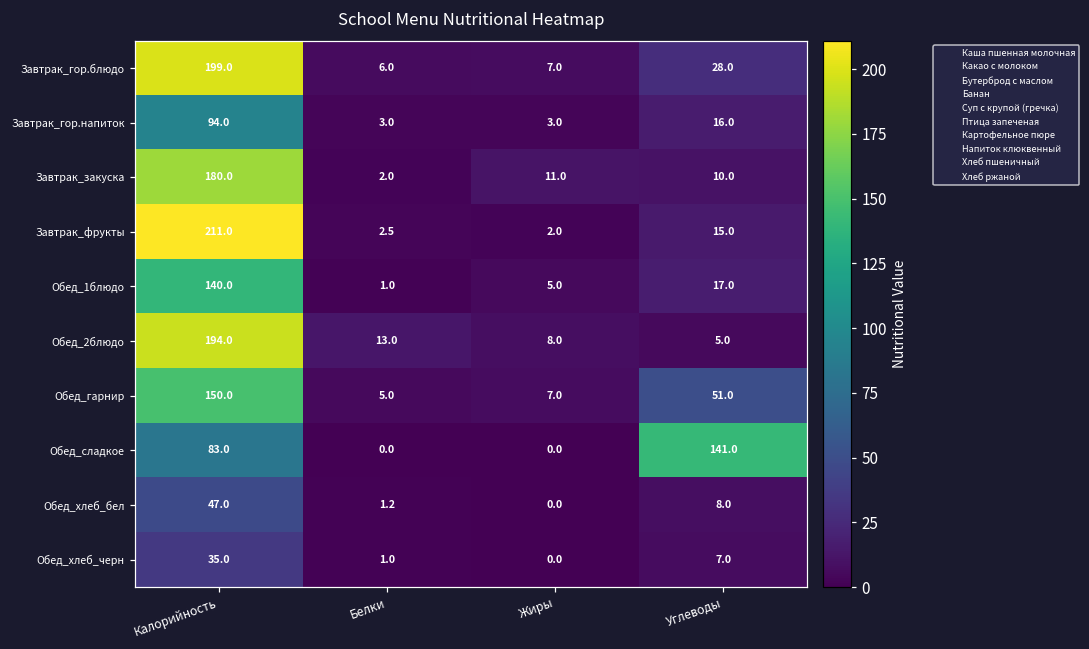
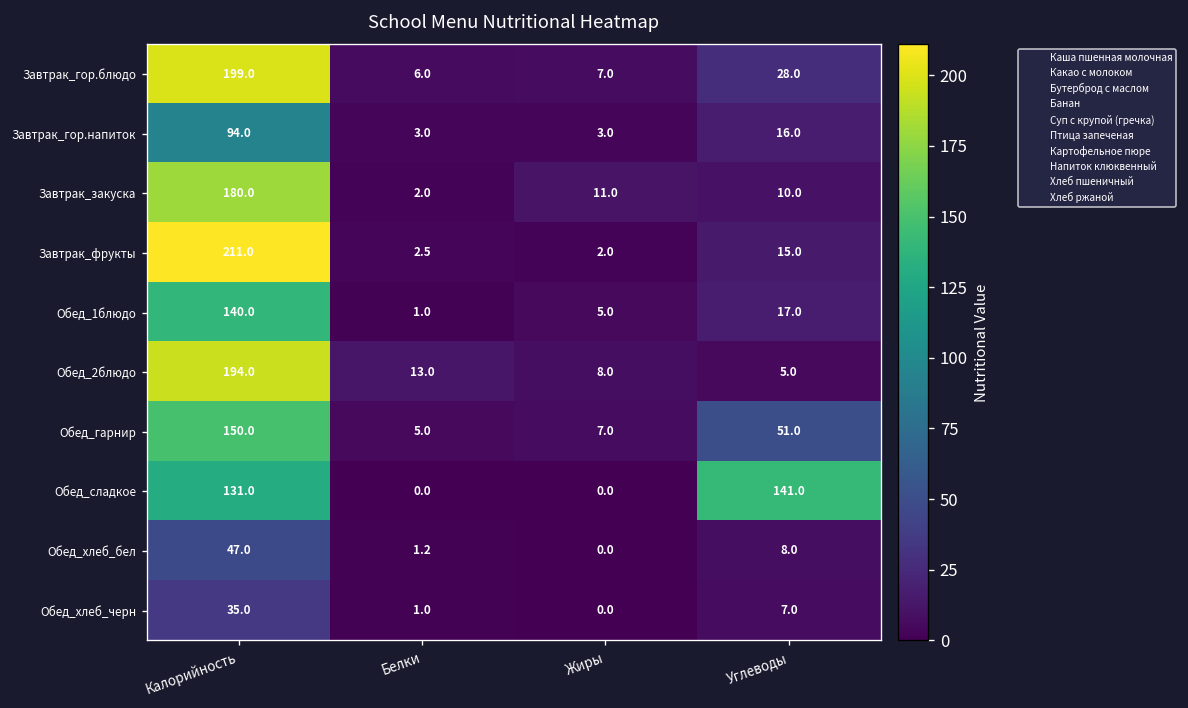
  {
    "Завтрак_гор.блюдо": {
      "Калорийность": 199.0,
      "Белки": 6.0,
      "Жиры": 7.0,
      "Углеводы": 28.0
    },
    "Завтрак_гор.напиток": {
      "Калорийность": 94.0,
      "Белки": 3.0,
      "Жиры": 3.0,
      "Углеводы": 16.0
    },
    "Завтрак_закуска": {
      "Калорийность": 180.0,
      "Белки": 2.0,
      "Жиры": 11.0,
      "Углеводы": 10.0
    },
    "Завтрак_фрукты": {
      "Калорийность": 211.0,
      "Белки": 2.5,
      "Жиры": 2.0,
      "Углеводы": 15.0
    },
    "Обед_1блюдо": {
      "Калорийность": 140.0,
      "Белки": 1.0,
      "Жиры": 5.0,
      "Углеводы": 17.0
    },
    "Обед_2блюдо": {
      "Калорийность": 194.0,
      "Белки": 13.0,
      "Жиры": 8.0,
      "Углеводы": 5.0
    },
    "Обед_гарнир": {
      "Калорийность": 150.0,
      "Белки": 5.0,
      "Жиры": 7.0,
      "Углеводы": 51.0
    },
    "Обед_сладкое": {
-     "Калорийность": 83.0,
+     "Калорийность": 131.0,
      "Белки": 0.0,
      "Жиры": 0.0,
      "Углеводы": 141.0
    },
    "Обед_хлеб_бел": {
      "Калорийность": 47.0,
      "Белки": 1.2,
      "Жиры": 0.0,
      "Углеводы": 8.0
    },
    "Обед_хлеб_черн": {
      "Калорийность": 35.0,
      "Белки": 1.0,
      "Жиры": 0.0,
      "Углеводы": 7.0
    }
  }
